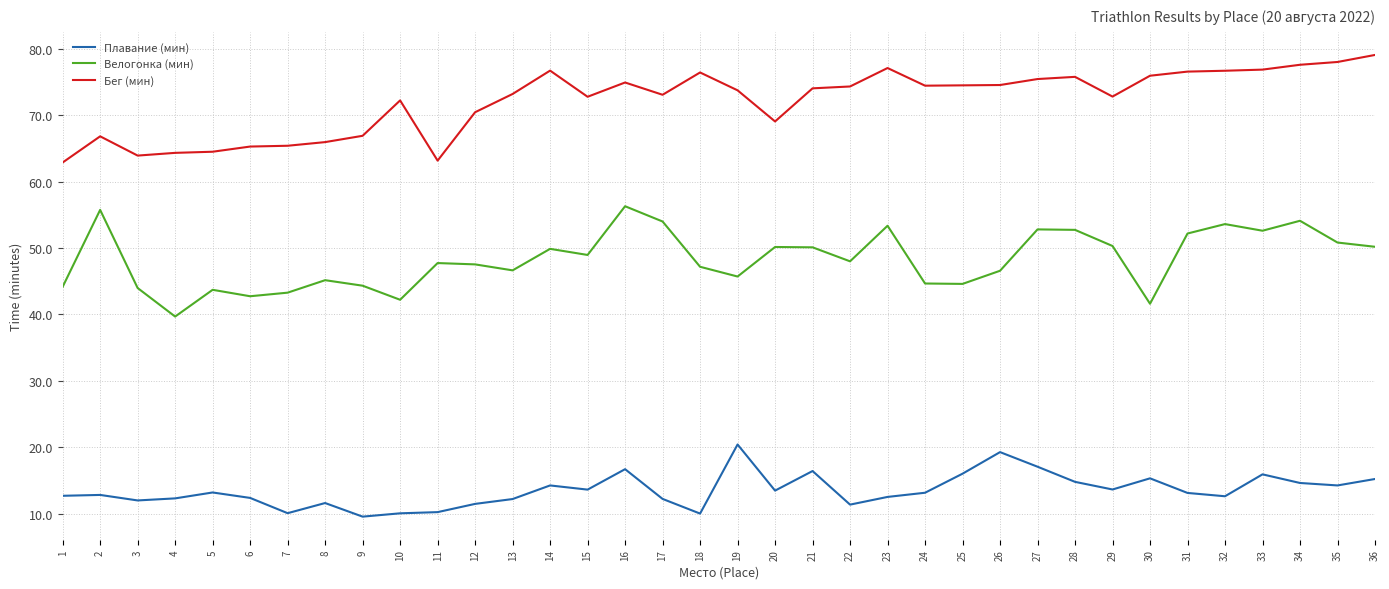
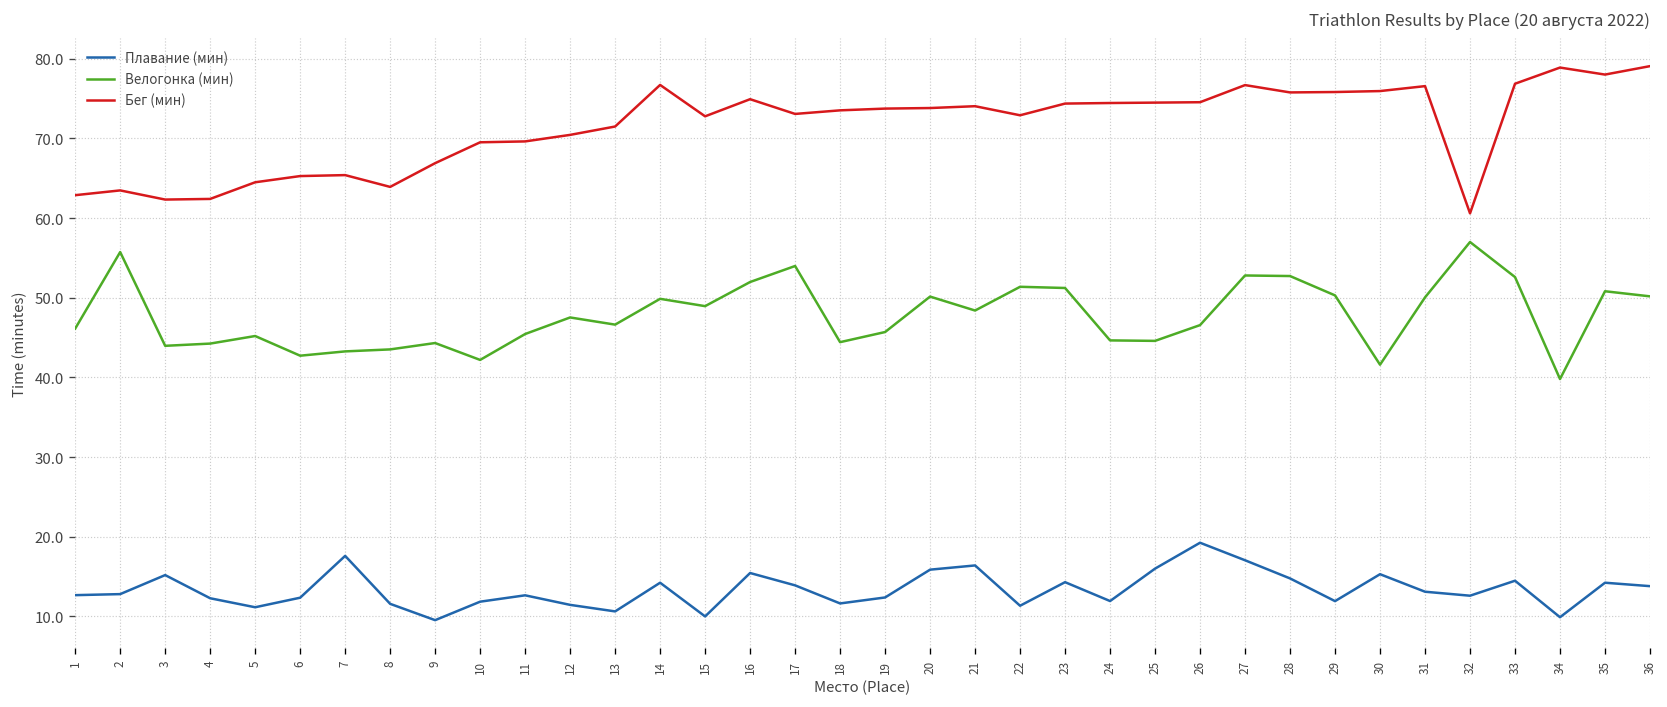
  {
    "Плавание (мин)": {
      "1": 13,
      "2": 13,
-     "3": 12,
+     "3": 15,
      "4": 12,
-     "5": 13,
+     "5": 11,
      "6": 12,
-     "7": 10,
+     "7": 18,
      "8": 12,
      "9": 10,
-     "10": 10,
-     "11": 10,
+     "10": 12,
+     "11": 13,
      "12": 11,
-     "13": 12,
+     "13": 11,
      "14": 14,
-     "15": 14,
-     "16": 17,
-     "17": 12,
-     "18": 10,
-     "19": 20,
-     "20": 13,
+     "15": 10,
+     "16": 15,
+     "17": 14,
+     "18": 12,
+     "19": 12,
+     "20": 16,
      "21": 16,
      "22": 11,
-     "23": 13,
-     "24": 13,
+     "23": 14,
+     "24": 12,
      "25": 16,
      "26": 19,
      "27": 17,
      "28": 15,
-     "29": 14,
+     "29": 12,
      "30": 15,
      "31": 13,
      "32": 13,
-     "33": 16,
-     "34": 15,
+     "33": 14,
+     "34": 10,
      "35": 14,
-     "36": 15
+     "36": 14
    },
    "Велогонка (мин)": {
-     "1": 44,
+     "1": 46,
      "2": 56,
      "3": 44,
-     "4": 40,
-     "5": 44,
+     "4": 44,
+     "5": 45,
      "6": 43,
      "7": 43,
-     "8": 45,
+     "8": 44,
      "9": 44,
      "10": 42,
-     "11": 48,
+     "11": 45,
      "12": 48,
      "13": 47,
      "14": 50,
      "15": 49,
-     "16": 56,
+     "16": 52,
      "17": 54,
-     "18": 47,
+     "18": 44,
      "19": 46,
      "20": 50,
-     "21": 50,
-     "22": 48,
-     "23": 53,
+     "21": 48,
+     "22": 51,
+     "23": 51,
      "24": 45,
      "25": 45,
      "26": 47,
      "27": 53,
      "28": 53,
      "29": 50,
      "30": 42,
-     "31": 52,
-     "32": 54,
+     "31": 50,
+     "32": 57,
      "33": 53,
-     "34": 54,
+     "34": 40,
      "35": 51,
      "36": 50
    },
    "Бег (мин)": {
      "1": 63,
-     "2": 67,
-     "3": 64,
-     "4": 64,
+     "2": 63,
+     "3": 62,
+     "4": 62,
      "5": 65,
      "6": 65,
      "7": 65,
-     "8": 66,
+     "8": 64,
      "9": 67,
-     "10": 72,
-     "11": 63,
+     "10": 70,
+     "11": 70,
      "12": 70,
-     "13": 73,
+     "13": 72,
      "14": 77,
      "15": 73,
      "16": 75,
      "17": 73,
-     "18": 76,
+     "18": 74,
      "19": 74,
-     "20": 69,
+     "20": 74,
      "21": 74,
-     "22": 74,
-     "23": 77,
+     "22": 73,
+     "23": 74,
      "24": 74,
      "25": 75,
      "26": 75,
-     "27": 75,
+     "27": 77,
      "28": 76,
-     "29": 73,
+     "29": 76,
      "30": 76,
      "31": 77,
-     "32": 77,
+     "32": 61,
      "33": 77,
-     "34": 78,
+     "34": 79,
      "35": 78,
      "36": 79
    }
  }
